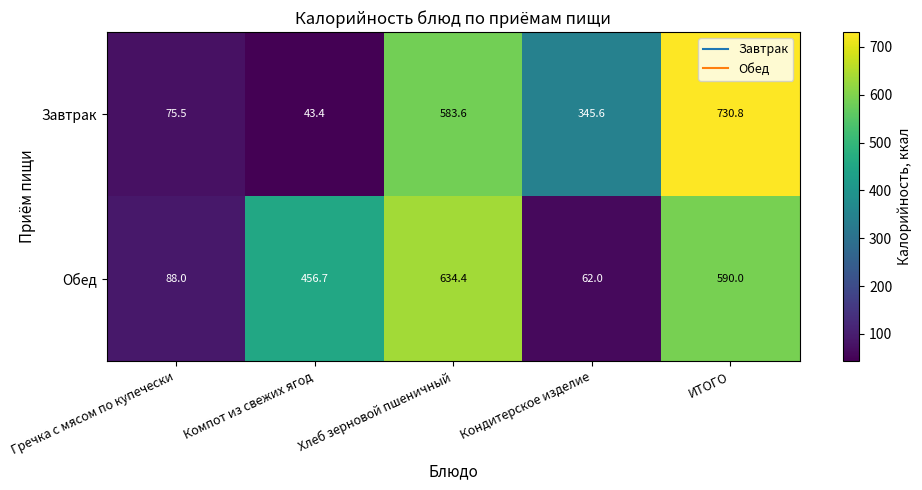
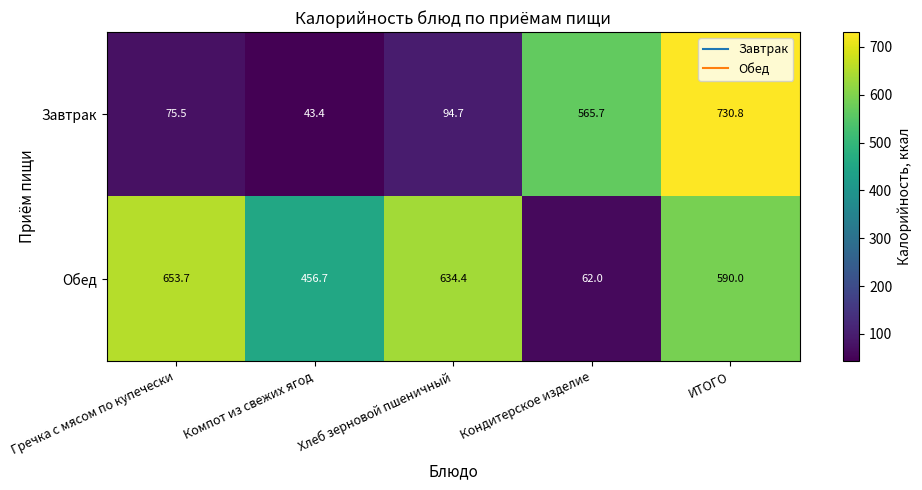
  {
    "Завтрак": {
      "Гречка с мясом по купечески": 75.5,
      "Компот из свежих ягод": 43.4,
-     "Хлеб зерновой пшеничный": 583.6,
-     "Кондитерское изделие": 345.6,
+     "Хлеб зерновой пшеничный": 94.7,
+     "Кондитерское изделие": 565.7,
      "ИТОГО": 730.8
    },
    "Обед": {
-     "Гречка с мясом по купечески": 88.0,
+     "Гречка с мясом по купечески": 653.7,
      "Компот из свежих ягод": 456.7,
      "Хлеб зерновой пшеничный": 634.4,
      "Кондитерское изделие": 62.0,
      "ИТОГО": 590.0
    }
  }
